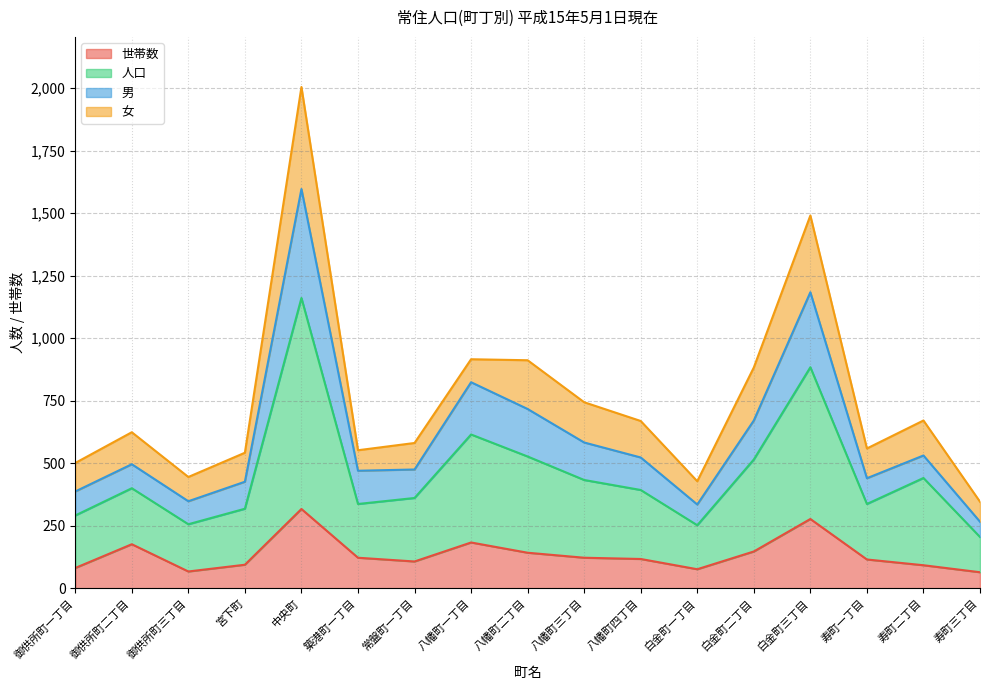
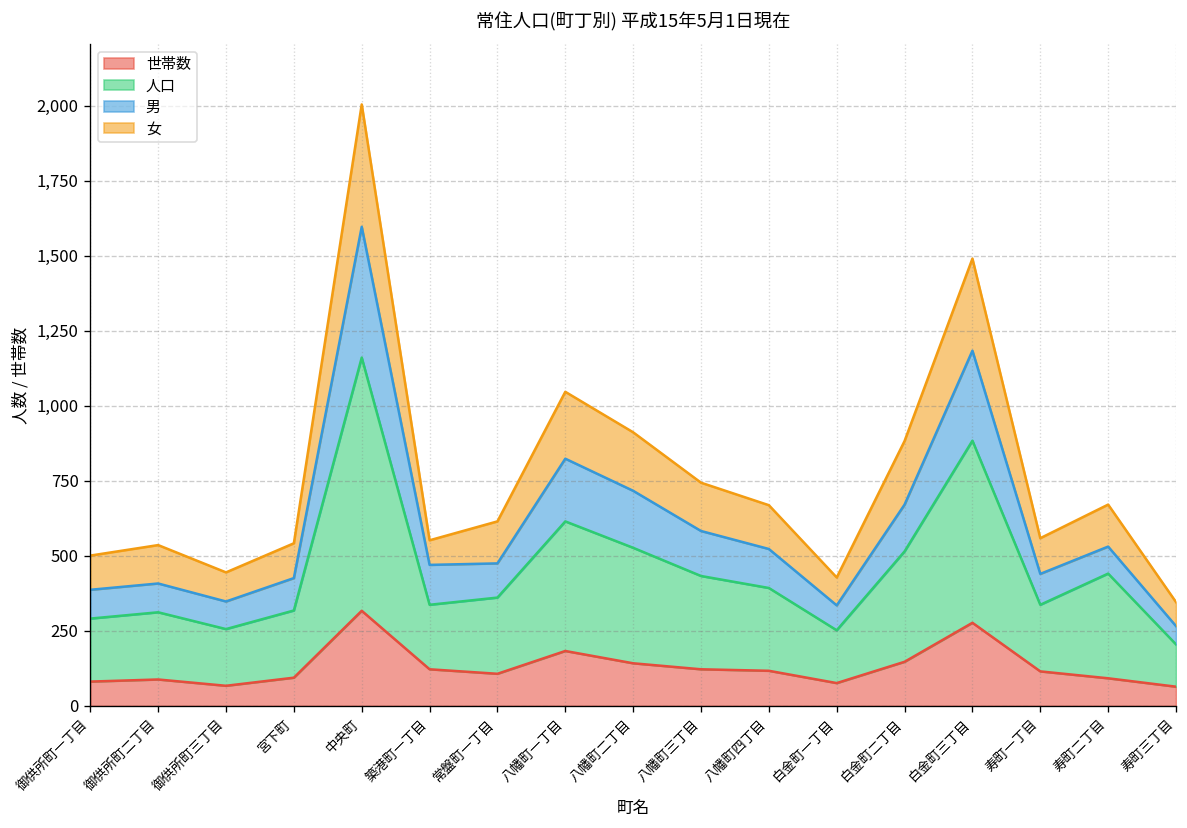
  {
    "世帯数": {
      "御供所町一丁目": 80,
-     "御供所町二丁目": 180,
+     "御供所町二丁目": 90,
      "御供所町三丁目": 70,
      "宮下町": 90,
      "中央町": 320,
      "築港町一丁目": 120,
      "常盤町一丁目": 110,
      "八幡町一丁目": 180,
      "八幡町二丁目": 140,
      "八幡町三丁目": 120,
      "八幡町四丁目": 120,
      "白金町一丁目": 80,
      "白金町二丁目": 150,
      "白金町三丁目": 280,
      "寿町一丁目": 120,
      "寿町二丁目": 90,
      "寿町三丁目": 60
    },
    "人口": {
      "御供所町一丁目": 210,
      "御供所町二丁目": 220,
      "御供所町三丁目": 190,
      "宮下町": 220,
      "中央町": 840,
      "築港町一丁目": 220,
      "常盤町一丁目": 250,
      "八幡町一丁目": 430,
      "八幡町二丁目": 390,
      "八幡町三丁目": 310,
      "八幡町四丁目": 280,
      "白金町一丁目": 180,
      "白金町二丁目": 370,
      "白金町三丁目": 610,
      "寿町一丁目": 220,
      "寿町二丁目": 350,
      "寿町三丁目": 140
    },
    "男": {
      "御供所町一丁目": 100,
      "御供所町二丁目": 100,
      "御供所町三丁目": 90,
      "宮下町": 110,
      "中央町": 440,
      "築港町一丁目": 130,
      "常盤町一丁目": 110,
      "八幡町一丁目": 210,
      "八幡町二丁目": 190,
      "八幡町三丁目": 150,
      "八幡町四丁目": 130,
      "白金町一丁目": 80,
      "白金町二丁目": 160,
      "白金町三丁目": 300,
      "寿町一丁目": 100,
      "寿町二丁目": 90,
      "寿町三丁目": 60
    },
    "女": {
      "御供所町一丁目": 110,
      "御供所町二丁目": 130,
      "御供所町三丁目": 100,
      "宮下町": 120,
      "中央町": 410,
      "築港町一丁目": 80,
-     "常盤町一丁目": 110,
-     "八幡町一丁目": 90,
+     "常盤町一丁目": 140,
+     "八幡町一丁目": 220,
      "八幡町二丁目": 200,
      "八幡町三丁目": 160,
      "八幡町四丁目": 150,
      "白金町一丁目": 90,
      "白金町二丁目": 210,
      "白金町三丁目": 310,
      "寿町一丁目": 120,
      "寿町二丁目": 140,
      "寿町三丁目": 80
    }
  }
